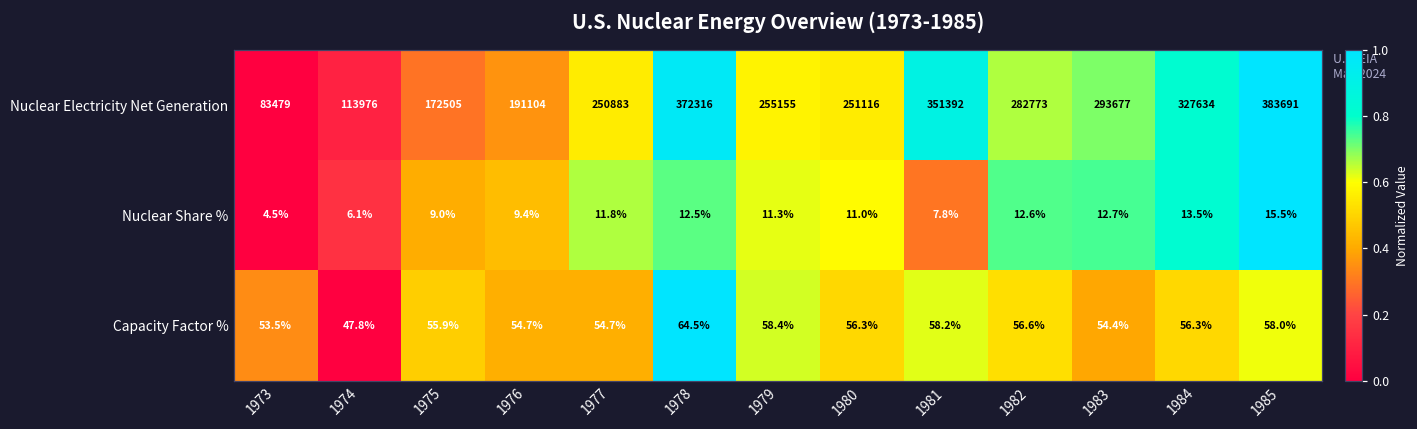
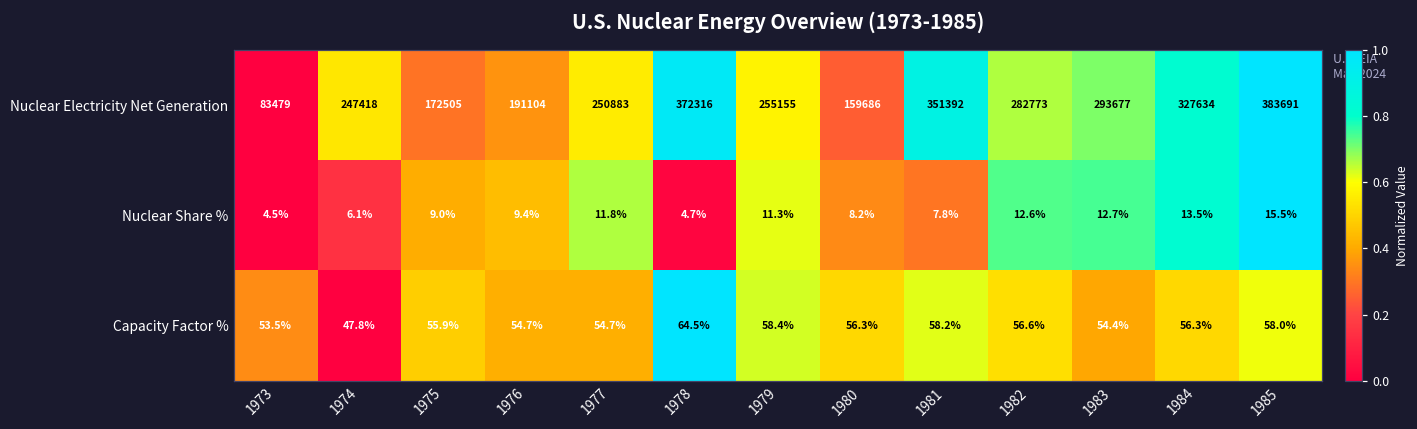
  {
    "Nuclear Electricity Net Generation": {
      "1973": "83479",
-     "1974": "113976",
+     "1974": "247418",
      "1975": "172505",
      "1976": "191104",
      "1977": "250883",
      "1978": "372316",
      "1979": "255155",
-     "1980": "251116",
+     "1980": "159686",
      "1981": "351392",
      "1982": "282773",
      "1983": "293677",
      "1984": "327634",
      "1985": "383691"
    },
    "Nuclear Share %": {
      "1973": "4.5%",
      "1974": "6.1%",
      "1975": "9.0%",
      "1976": "9.4%",
      "1977": "11.8%",
-     "1978": "12.5%",
+     "1978": "4.7%",
      "1979": "11.3%",
-     "1980": "11.0%",
+     "1980": "8.2%",
      "1981": "7.8%",
      "1982": "12.6%",
      "1983": "12.7%",
      "1984": "13.5%",
      "1985": "15.5%"
    },
    "Capacity Factor %": {
      "1973": "53.5%",
      "1974": "47.8%",
      "1975": "55.9%",
      "1976": "54.7%",
      "1977": "54.7%",
      "1978": "64.5%",
      "1979": "58.4%",
      "1980": "56.3%",
      "1981": "58.2%",
      "1982": "56.6%",
      "1983": "54.4%",
      "1984": "56.3%",
      "1985": "58.0%"
    }
  }
